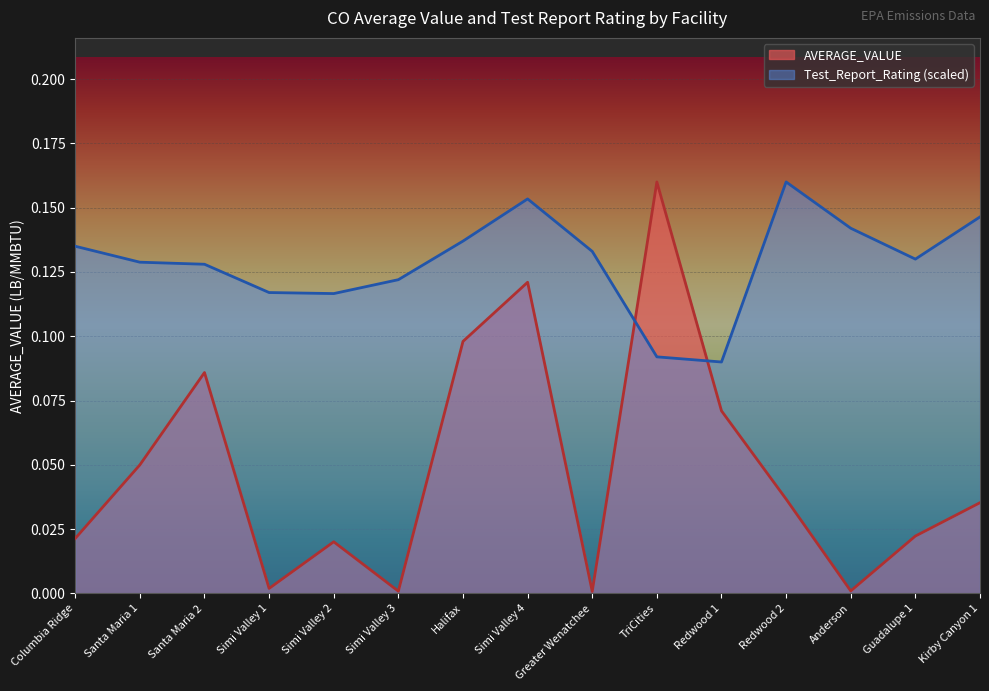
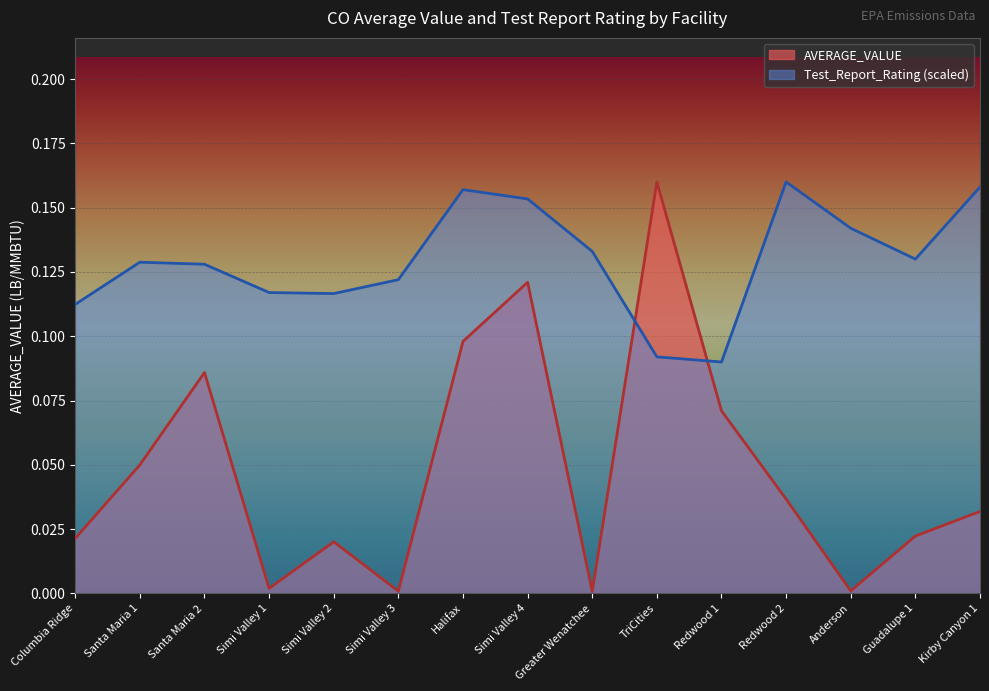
  {
    "AVERAGE_VALUE": {
      "Columbia Ridge": 0.021,
      "Santa Maria 1": 0.050,
      "Santa Maria 2": 0.086,
      "Simi Valley 1": 0.002,
      "Simi Valley 2": 0.020,
      "Simi Valley 3": 0.001,
      "Halifax": 0.098,
      "Simi Valley 4": 0.121,
      "Greater Wenatchee": 0.001,
      "TriCities": 0.160,
      "Redwood 1": 0.071,
      "Redwood 2": 0.037,
      "Anderson": 0.001,
      "Guadalupe 1": 0.022,
-     "Kirby Canyon 1": 0.035
+     "Kirby Canyon 1": 0.032
    },
    "Test_Report_Rating (scaled)": {
-     "Columbia Ridge": 0.135,
+     "Columbia Ridge": 0.112,
      "Santa Maria 1": 0.129,
      "Santa Maria 2": 0.128,
      "Simi Valley 1": 0.117,
      "Simi Valley 2": 0.117,
      "Simi Valley 3": 0.122,
-     "Halifax": 0.137,
+     "Halifax": 0.157,
      "Simi Valley 4": 0.153,
      "Greater Wenatchee": 0.133,
      "TriCities": 0.092,
      "Redwood 1": 0.090,
      "Redwood 2": 0.160,
      "Anderson": 0.142,
      "Guadalupe 1": 0.130,
-     "Kirby Canyon 1": 0.146
+     "Kirby Canyon 1": 0.158
    }
  }
